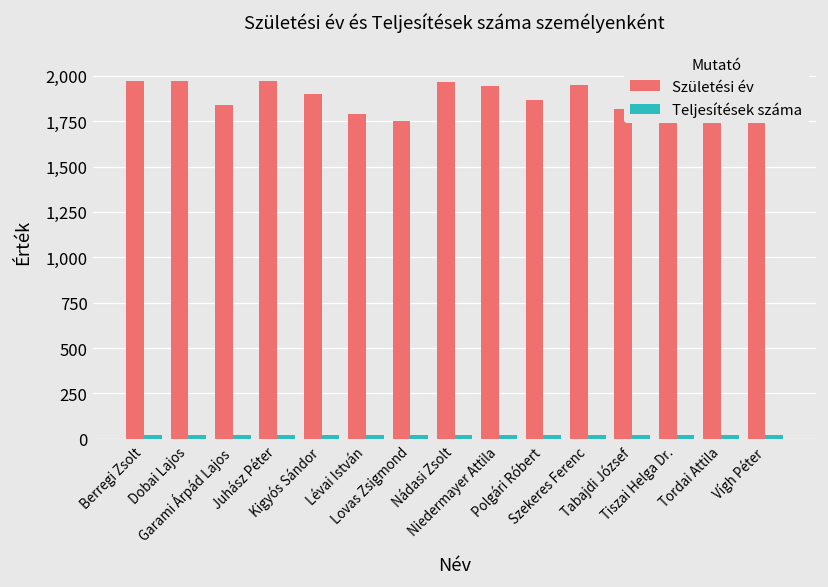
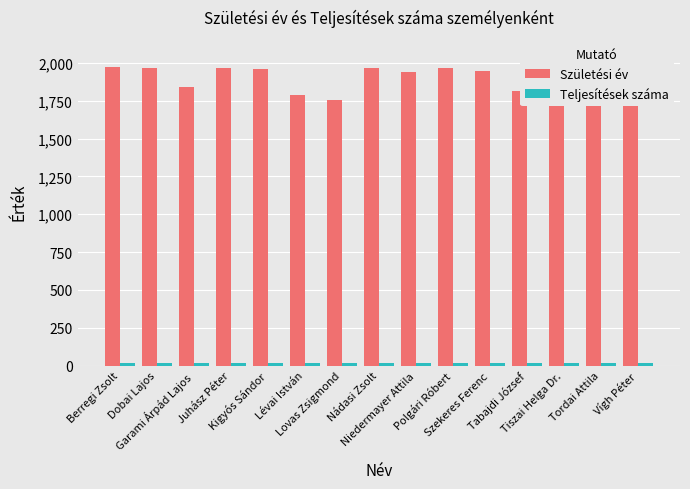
  {
    "Születési év": {
      "Berregi Zsolt": "1,970",
      "Dobai Lajos": "1,970",
      "Garami Árpád Lajos": "1,840",
      "Juhász Péter": "1,970",
-     "Kigyós Sándor": "1,900",
+     "Kigyós Sándor": "1,960",
      "Lévai István": "1,790",
      "Lovas Zsigmond": "1,750",
      "Nádasi Zsolt": "1,970",
      "Niedermayer Attila": "1,940",
-     "Polgári Róbert": "1,860",
+     "Polgári Róbert": "1,970",
      "Szekeres Ferenc": "1,950",
      "Tabajdi József": "1,820"
    },
    "Teljesítések száma": {
      "Berregi Zsolt": "20",
      "Dobai Lajos": "20",
      "Garami Árpád Lajos": "20",
      "Juhász Péter": "20",
      "Kigyós Sándor": "20",
      "Lévai István": "20",
      "Lovas Zsigmond": "20",
      "Nádasi Zsolt": "20",
      "Niedermayer Attila": "20",
      "Polgári Róbert": "20",
      "Szekeres Ferenc": "20",
      "Tabajdi József": "20",
      "Tiszai Helga Dr.": "20",
      "Tordai Attila": "20",
      "Vígh Péter": "20"
    }
  }
